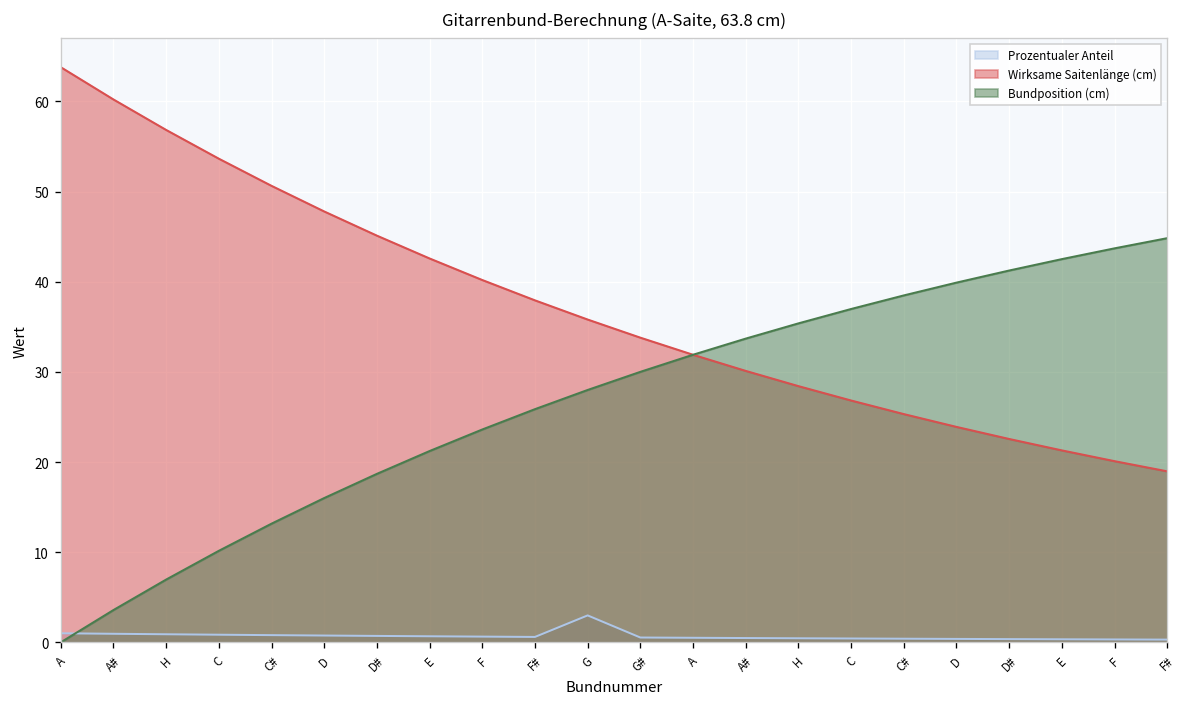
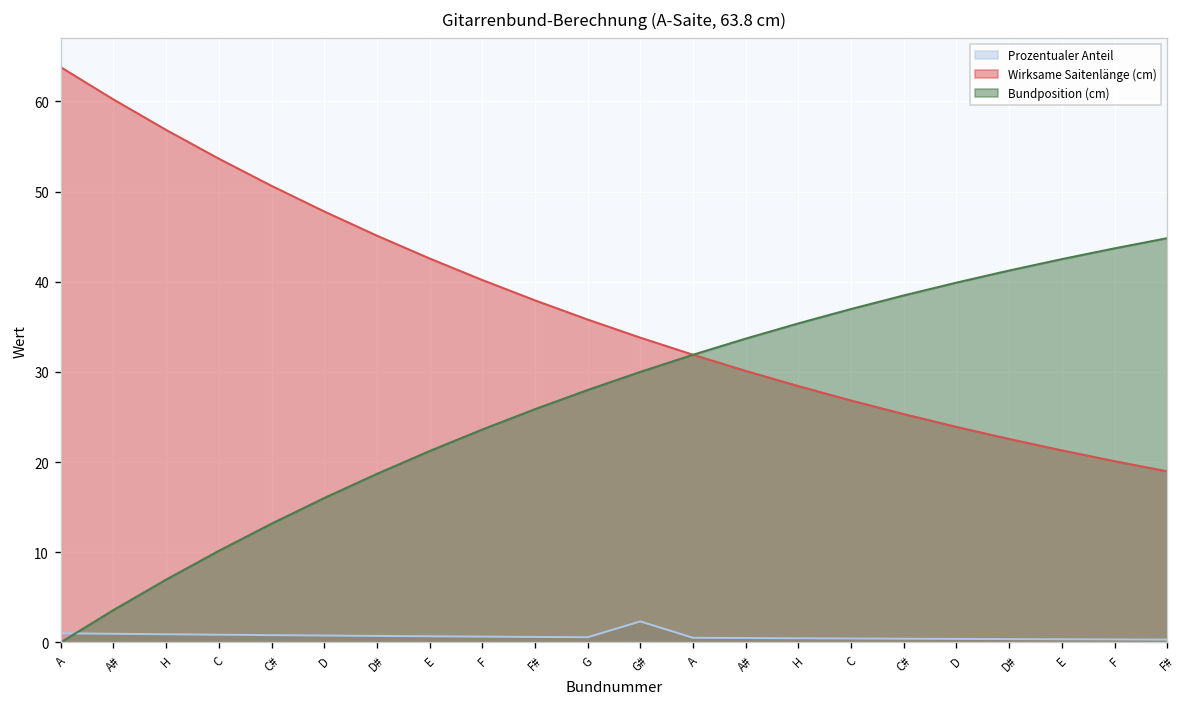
  {
    "Prozentualer Anteil": {
-     "G": 3,
-     "G#": 1
+     "G": 1,
+     "G#": 2
    },
    "Wirksame Saitenlänge (cm)": {
      "G": 36,
      "G#": 34
    },
    "Bundposition (cm)": {
      "G": 28,
      "G#": 30
    }
  }
